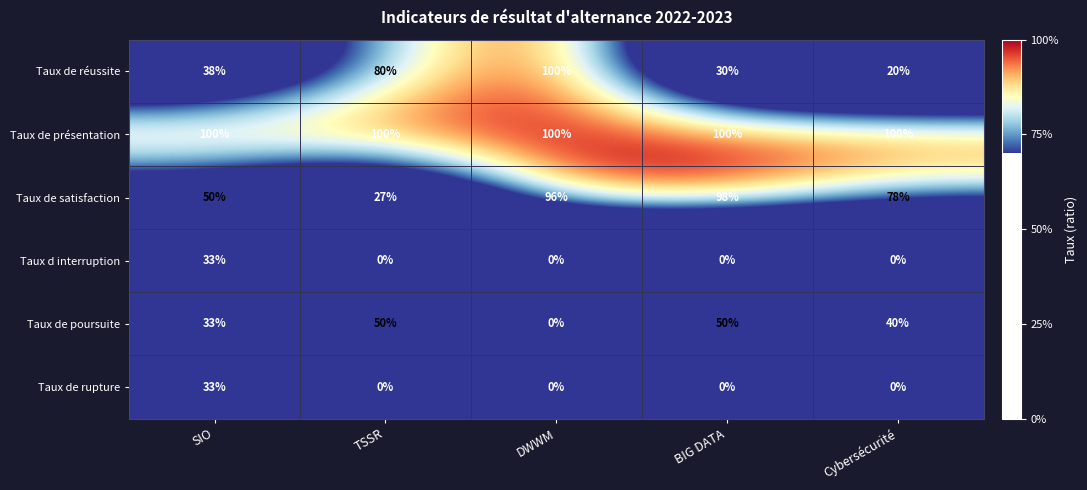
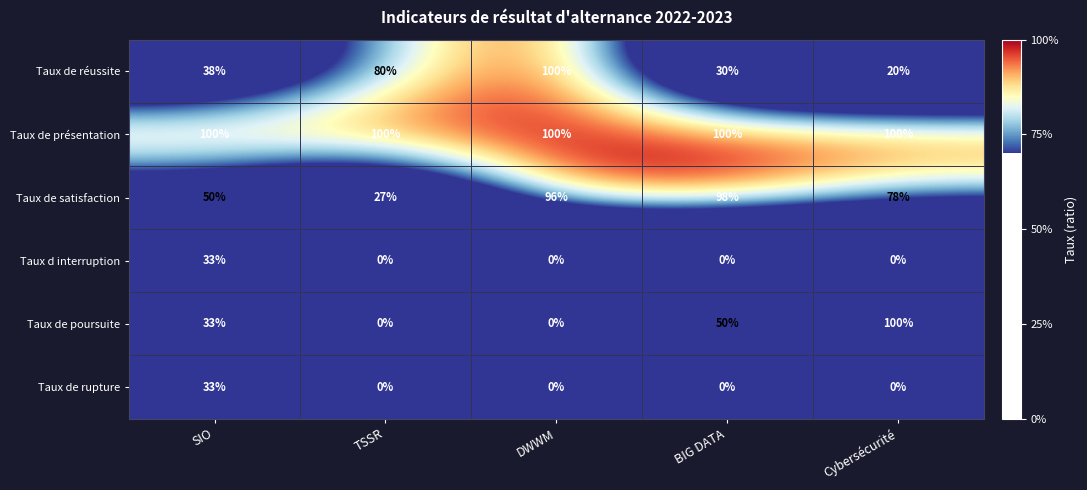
  {
    "Taux de réussite": {
      "SIO": "38%",
      "TSSR": "80%",
      "DWWM": "100%",
      "BIG DATA": "30%",
      "Cybersécurité": "20%"
    },
    "Taux de présentation": {
      "TSSR": "100%",
      "DWWM": "100%",
      "BIG DATA": "100%",
      "Cybersécurité": "100%"
    },
    "Taux de satisfaction": {
      "SIO": "50%",
      "TSSR": "27%",
      "DWWM": "96%",
      "BIG DATA": "98%",
      "Cybersécurité": "78%"
    },
    "Taux d interruption": {
      "SIO": "33%",
      "TSSR": "0%",
      "DWWM": "0%",
      "BIG DATA": "0%",
      "Cybersécurité": "0%"
    },
    "Taux de poursuite": {
      "SIO": "33%",
-     "TSSR": "50%",
+     "TSSR": "0%",
      "DWWM": "0%",
      "BIG DATA": "50%",
-     "Cybersécurité": "40%"
+     "Cybersécurité": "100%"
    },
    "Taux de rupture": {
      "SIO": "33%",
      "TSSR": "0%",
      "DWWM": "0%",
      "BIG DATA": "0%",
      "Cybersécurité": "0%"
    }
  }
